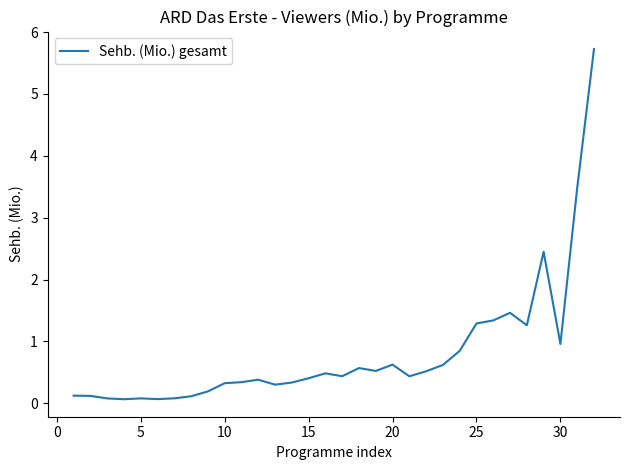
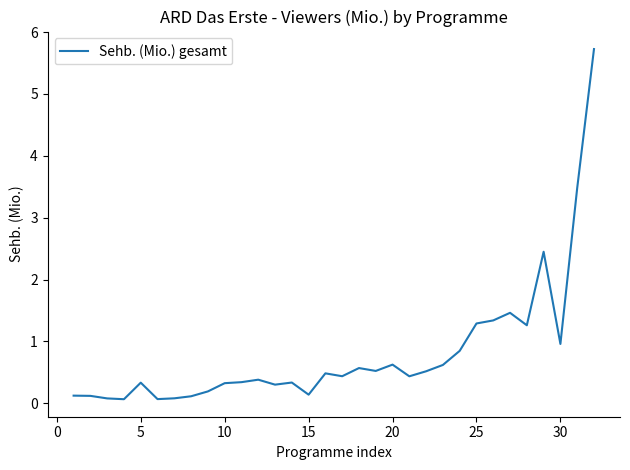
  {
-   "5": 0.1,
+   "5": 0.3,
    "10": 0.3,
-   "15": 0.4,
+   "15": 0.1,
    "20": 0.6,
    "25": 1.3,
    "30": 1.0
  }
